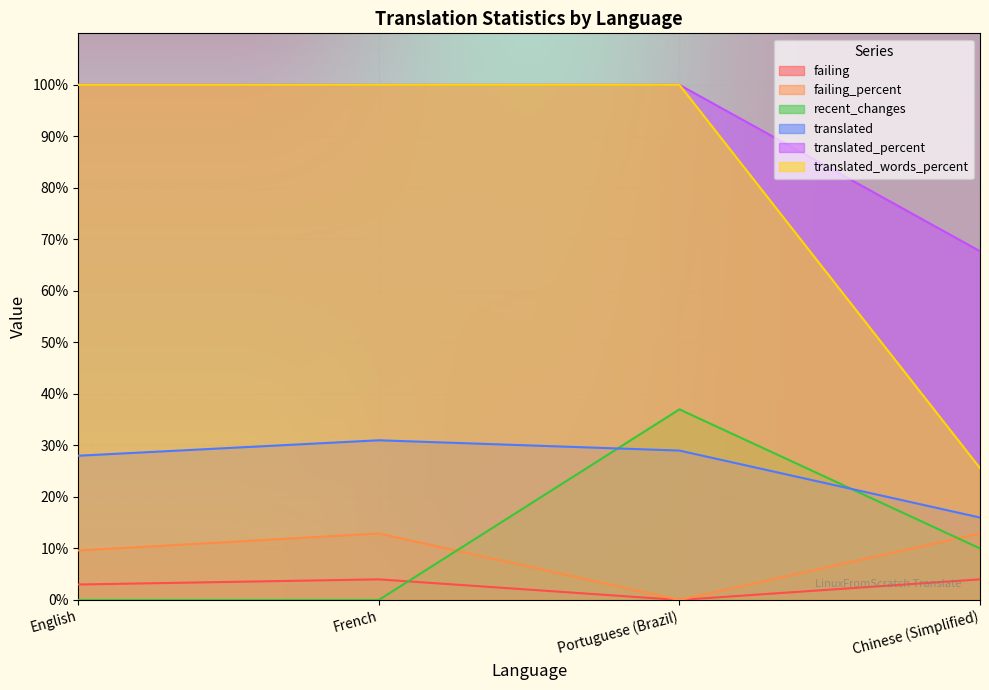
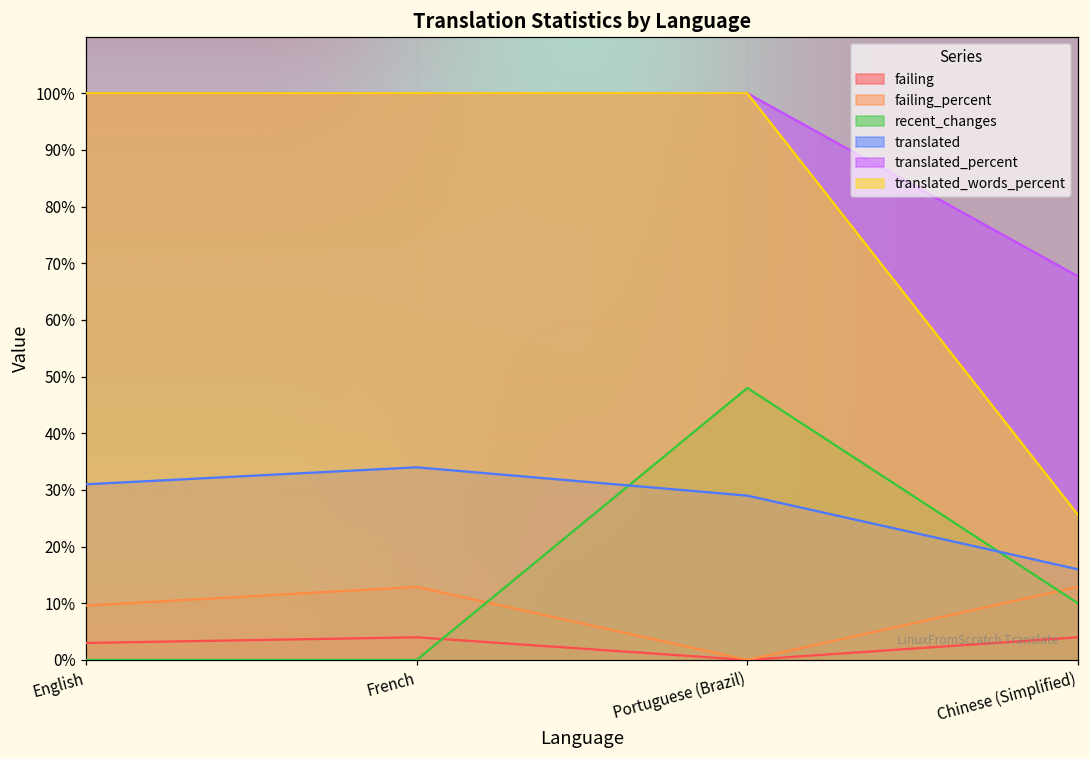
  {
    "recent_changes": {
      "English": "0%",
      "French": "0%",
-     "Portuguese (Brazil)": "37%",
+     "Portuguese (Brazil)": "48%",
      "Chinese (Simplified)": "10%"
    },
    "translated": {
-     "English": "28%",
-     "French": "31%",
+     "English": "31%",
+     "French": "34%",
      "Portuguese (Brazil)": "29%",
      "Chinese (Simplified)": "16%"
    },
    "translated_percent": {
      "Chinese (Simplified)": "68%"
    },
    "translated_words_percent": {
      "Chinese (Simplified)": "26%"
    }
  }
